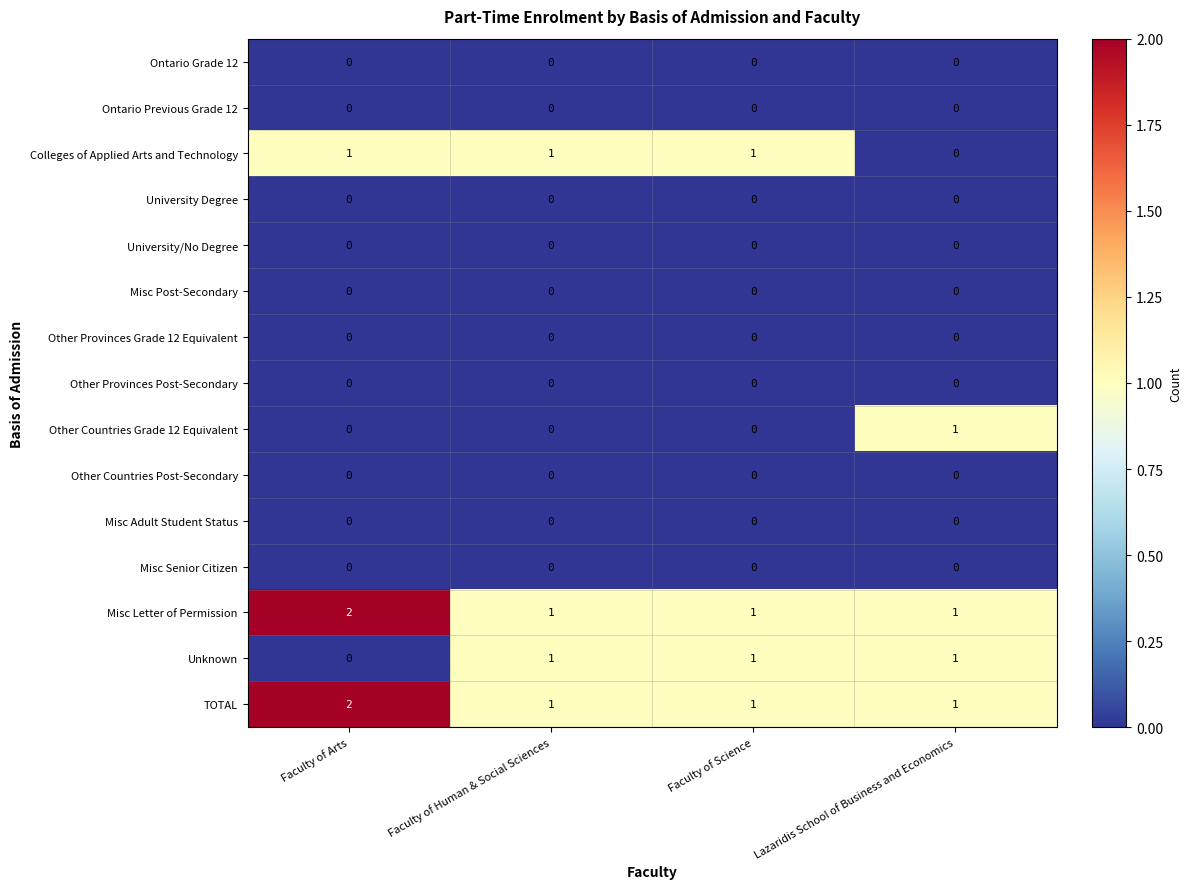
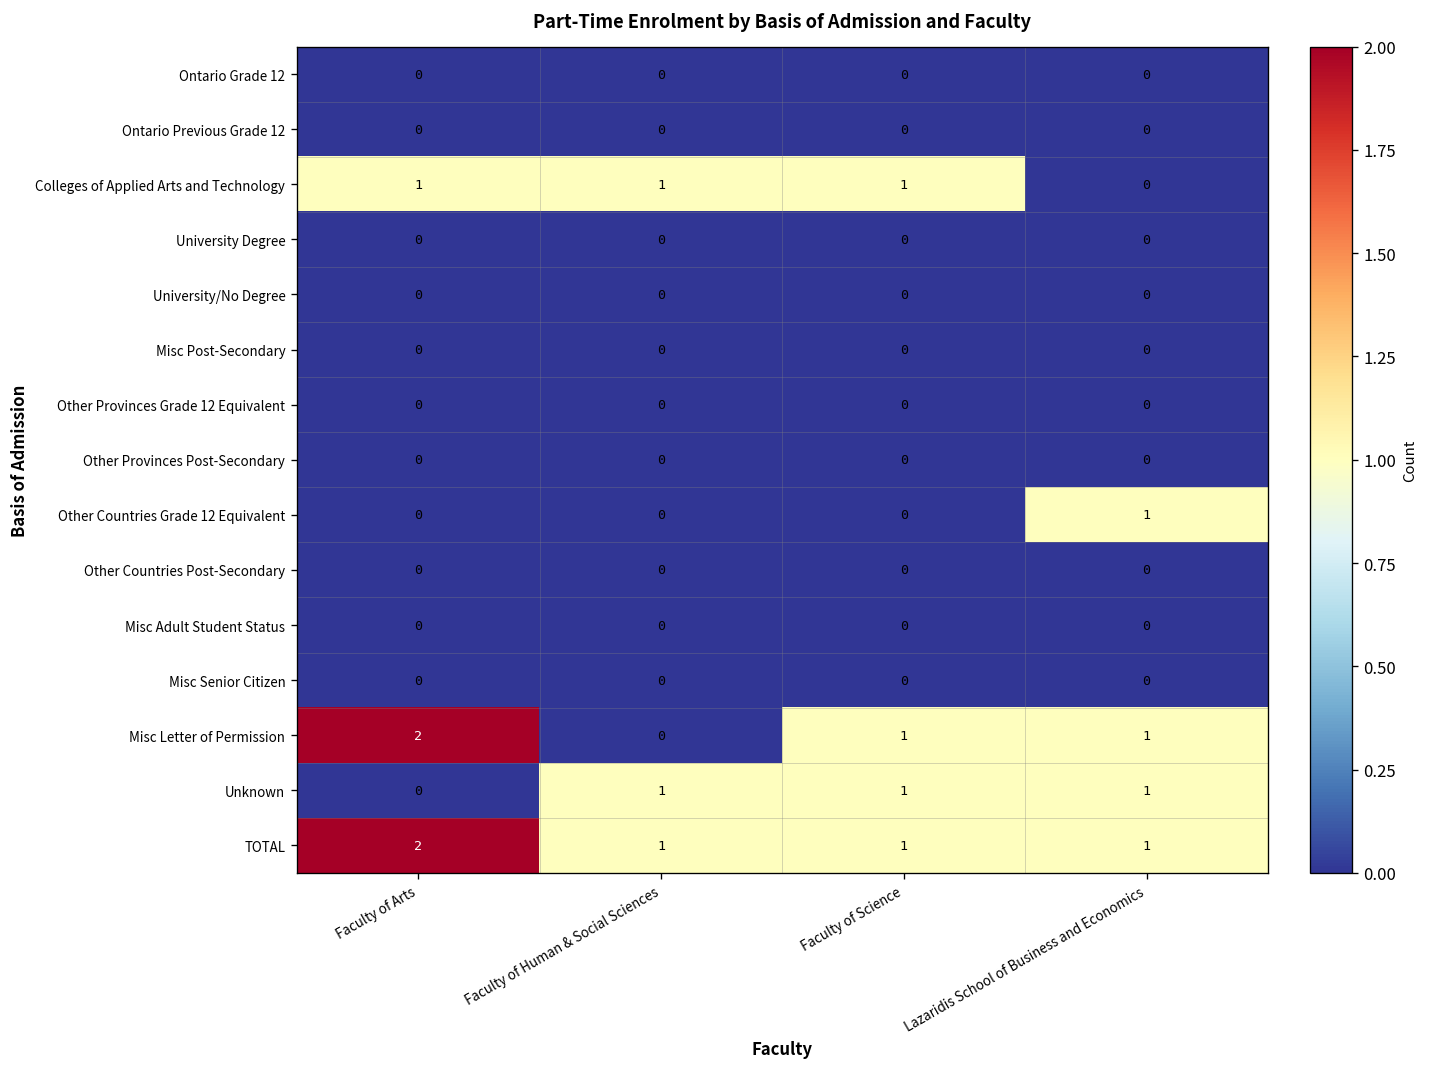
  {
    "Ontario Grade 12": {
      "Faculty of Arts": 0,
      "Faculty of Human & Social Sciences": 0,
      "Faculty of Science": 0,
      "Lazaridis School of Business and Economics": 0
    },
    "Ontario Previous Grade 12": {
      "Faculty of Arts": 0,
      "Faculty of Human & Social Sciences": 0,
      "Faculty of Science": 0,
      "Lazaridis School of Business and Economics": 0
    },
    "Colleges of Applied Arts and Technology": {
      "Faculty of Arts": 1,
      "Faculty of Human & Social Sciences": 1,
      "Faculty of Science": 1,
      "Lazaridis School of Business and Economics": 0
    },
    "University Degree": {
      "Faculty of Arts": 0,
      "Faculty of Human & Social Sciences": 0,
      "Faculty of Science": 0,
      "Lazaridis School of Business and Economics": 0
    },
    "University/No Degree": {
      "Faculty of Arts": 0,
      "Faculty of Human & Social Sciences": 0,
      "Faculty of Science": 0,
      "Lazaridis School of Business and Economics": 0
    },
    "Misc Post-Secondary": {
      "Faculty of Arts": 0,
      "Faculty of Human & Social Sciences": 0,
      "Faculty of Science": 0,
      "Lazaridis School of Business and Economics": 0
    },
    "Other Provinces Grade 12 Equivalent": {
      "Faculty of Arts": 0,
      "Faculty of Human & Social Sciences": 0,
      "Faculty of Science": 0,
      "Lazaridis School of Business and Economics": 0
    },
    "Other Provinces Post-Secondary": {
      "Faculty of Arts": 0,
      "Faculty of Human & Social Sciences": 0,
      "Faculty of Science": 0,
      "Lazaridis School of Business and Economics": 0
    },
    "Other Countries Grade 12 Equivalent": {
      "Faculty of Arts": 0,
      "Faculty of Human & Social Sciences": 0,
      "Faculty of Science": 0,
      "Lazaridis School of Business and Economics": 1
    },
    "Other Countries Post-Secondary": {
      "Faculty of Arts": 0,
      "Faculty of Human & Social Sciences": 0,
      "Faculty of Science": 0,
      "Lazaridis School of Business and Economics": 0
    },
    "Misc Adult Student Status": {
      "Faculty of Arts": 0,
      "Faculty of Human & Social Sciences": 0,
      "Faculty of Science": 0,
      "Lazaridis School of Business and Economics": 0
    },
    "Misc Senior Citizen": {
      "Faculty of Arts": 0,
      "Faculty of Human & Social Sciences": 0,
      "Faculty of Science": 0,
      "Lazaridis School of Business and Economics": 0
    },
    "Misc Letter of Permission": {
      "Faculty of Arts": 2,
-     "Faculty of Human & Social Sciences": 1,
+     "Faculty of Human & Social Sciences": 0,
      "Faculty of Science": 1,
      "Lazaridis School of Business and Economics": 1
    },
    "Unknown": {
      "Faculty of Arts": 0,
      "Faculty of Human & Social Sciences": 1,
      "Faculty of Science": 1,
      "Lazaridis School of Business and Economics": 1
    },
    "TOTAL": {
      "Faculty of Arts": 2,
      "Faculty of Human & Social Sciences": 1,
      "Faculty of Science": 1,
      "Lazaridis School of Business and Economics": 1
    }
  }
